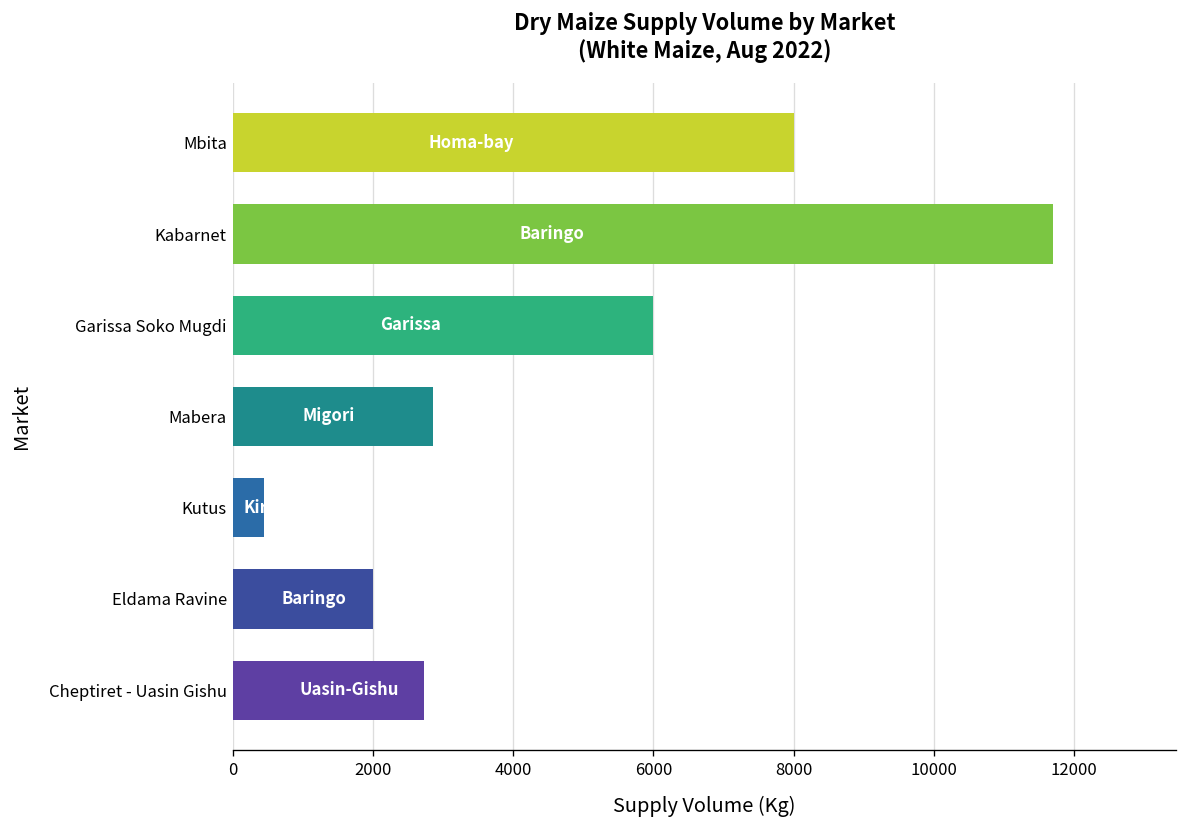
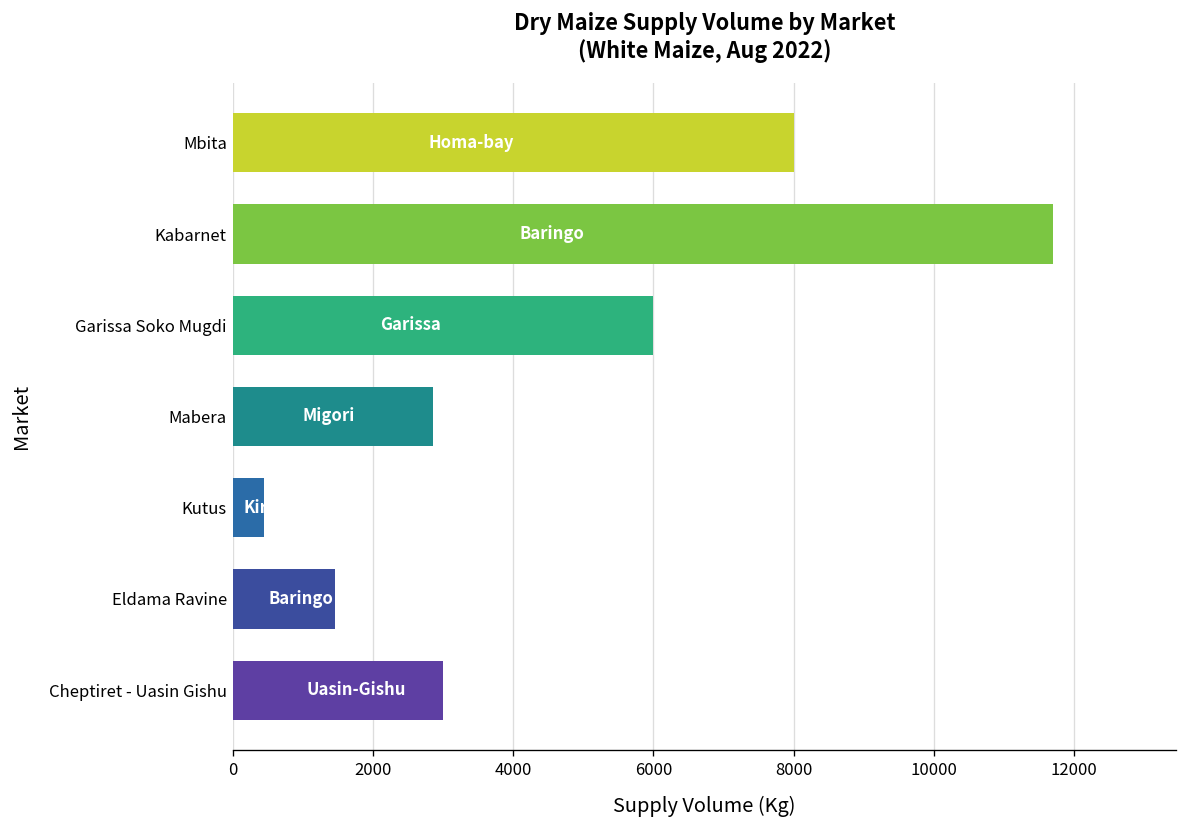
  {
    "Mbita": 8000,
    "Kabarnet": 11700,
    "Garissa Soko Mugdi": 6000,
    "Mabera": 2900,
    "Kutus": 500,
-   "Eldama Ravine": 2000,
-   "Cheptiret - Uasin Gishu": 2700
+   "Eldama Ravine": 1500,
+   "Cheptiret - Uasin Gishu": 3000
  }
